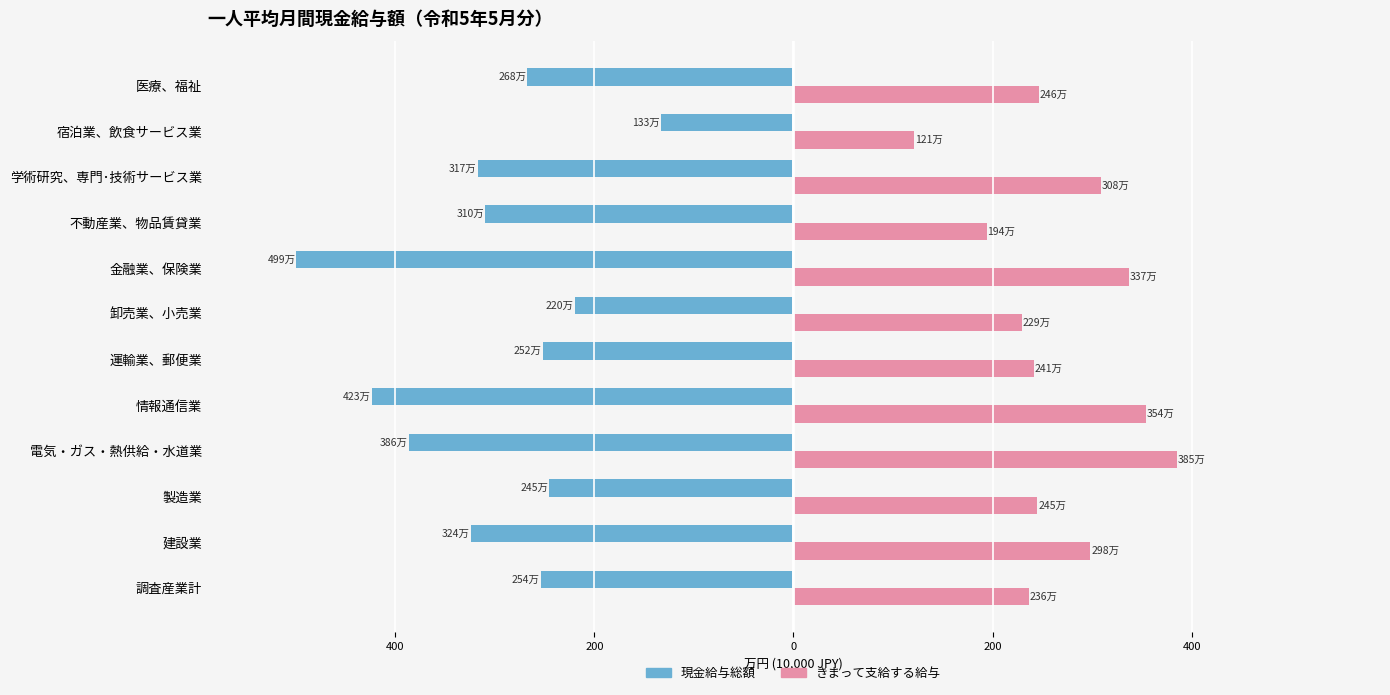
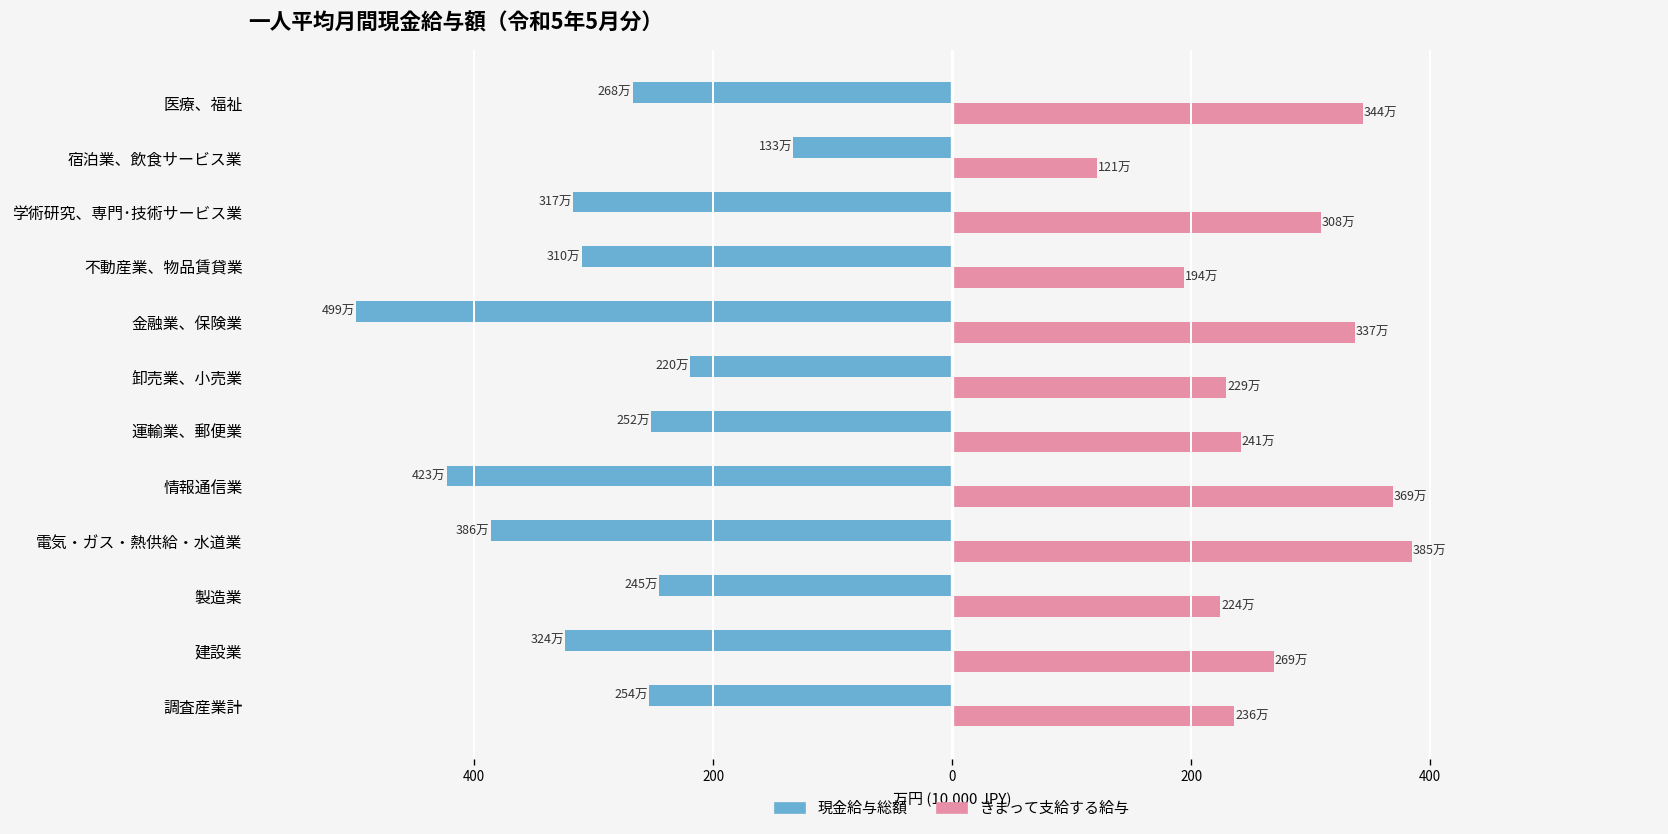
  {
    "きまって支給する給与": {
-     "医療、福祉": "246万",
+     "医療、福祉": "344万",
      "宿泊業、飲食サービス業": "121万",
      "学術研究、専門･技術サービス業": "308万",
      "不動産業、物品賃貸業": "194万",
      "金融業、保険業": "337万",
      "卸売業、小売業": "229万",
      "運輸業、郵便業": "241万",
-     "情報通信業": "354万",
+     "情報通信業": "369万",
      "電気・ガス・熱供給・水道業": "385万",
-     "製造業": "245万",
-     "建設業": "298万",
+     "製造業": "224万",
+     "建設業": "269万",
      "調査産業計": "236万"
    }
  }
